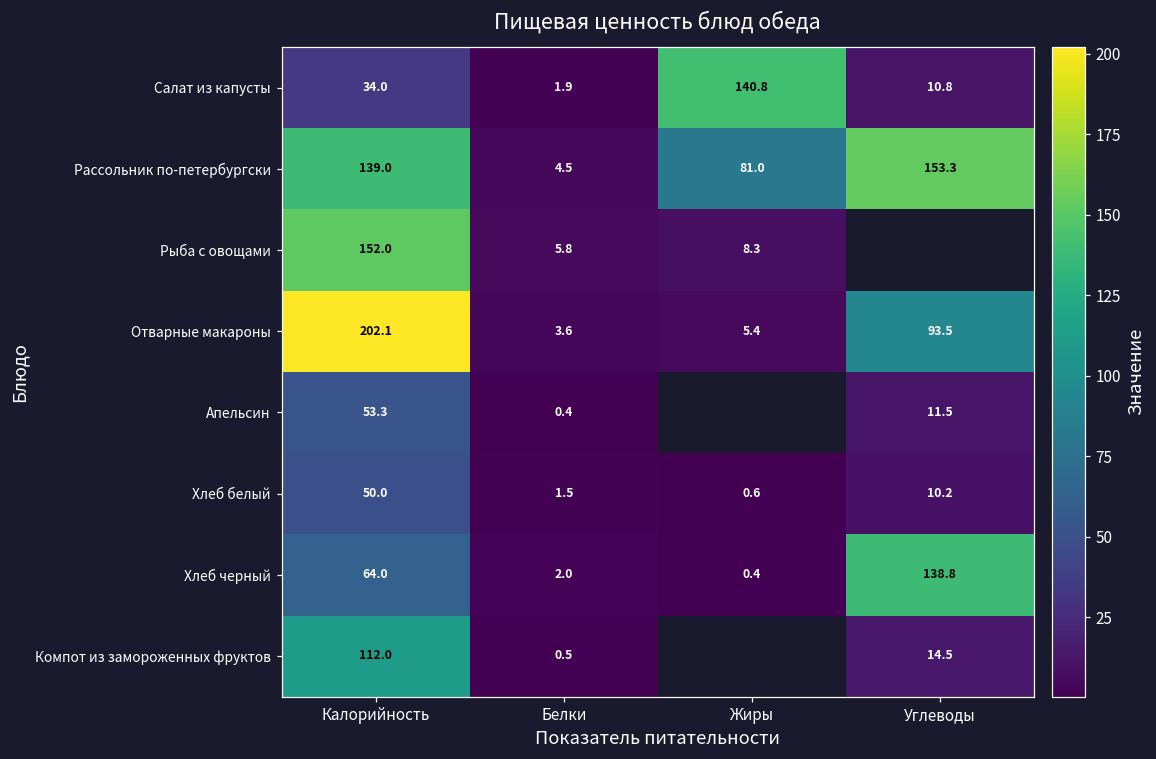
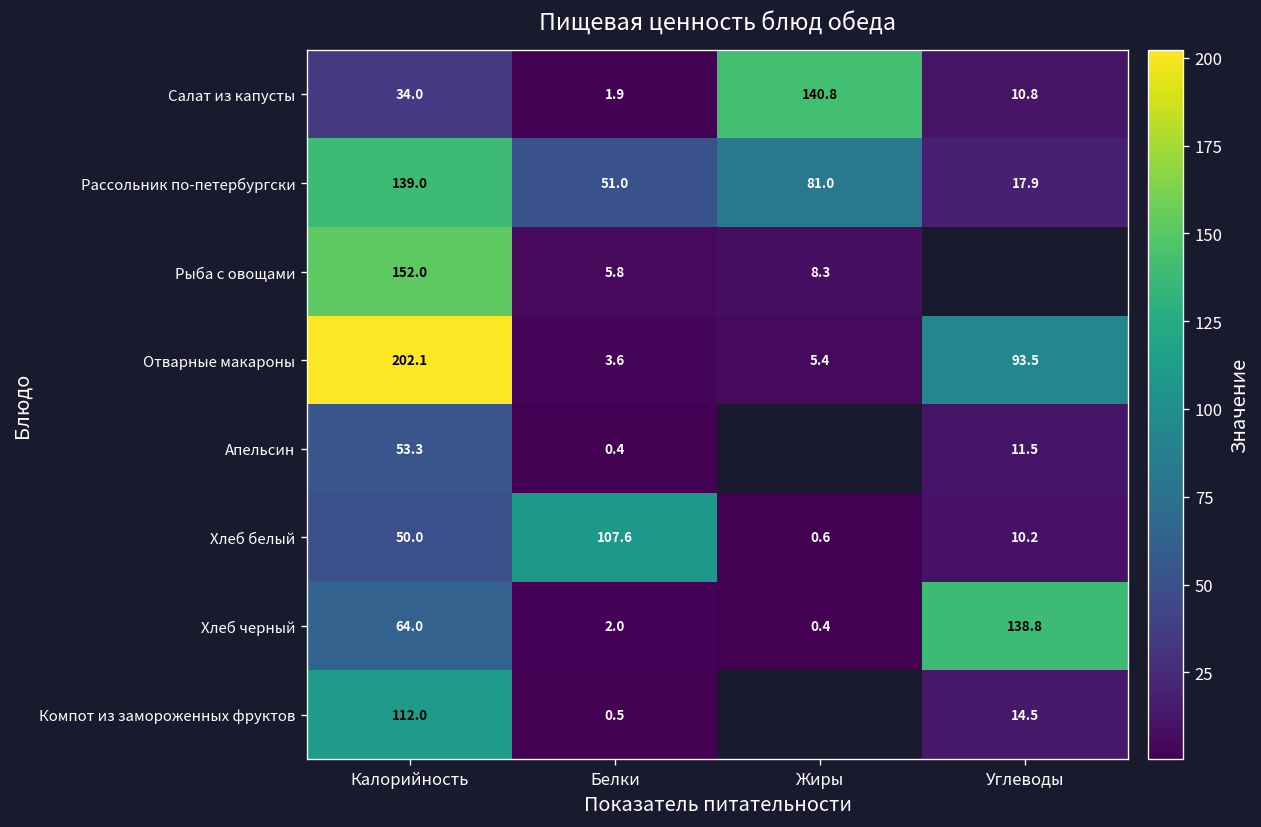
  {
    "Салат из капусты": {
      "Калорийность": 34.0,
      "Белки": 1.9,
      "Жиры": 140.8,
      "Углеводы": 10.8
    },
    "Рассольник по-петербургски": {
      "Калорийность": 139.0,
-     "Белки": 4.5,
+     "Белки": 51.0,
      "Жиры": 81.0,
-     "Углеводы": 153.3
+     "Углеводы": 17.9
    },
    "Рыба с овощами": {
      "Калорийность": 152.0,
      "Белки": 5.8,
      "Жиры": 8.3
    },
    "Отварные макароны": {
      "Калорийность": 202.1,
      "Белки": 3.6,
      "Жиры": 5.4,
      "Углеводы": 93.5
    },
    "Апельсин": {
      "Калорийность": 53.3,
      "Белки": 0.4,
      "Углеводы": 11.5
    },
    "Хлеб белый": {
      "Калорийность": 50.0,
-     "Белки": 1.5,
+     "Белки": 107.6,
      "Жиры": 0.6,
      "Углеводы": 10.2
    },
    "Хлеб черный": {
      "Калорийность": 64.0,
      "Белки": 2.0,
      "Жиры": 0.4,
      "Углеводы": 138.8
    },
    "Компот из замороженных фруктов": {
      "Калорийность": 112.0,
      "Белки": 0.5,
      "Углеводы": 14.5
    }
  }
